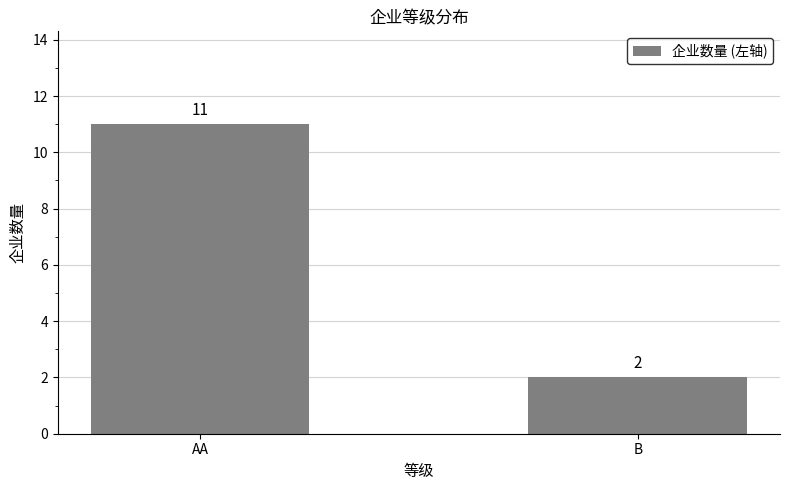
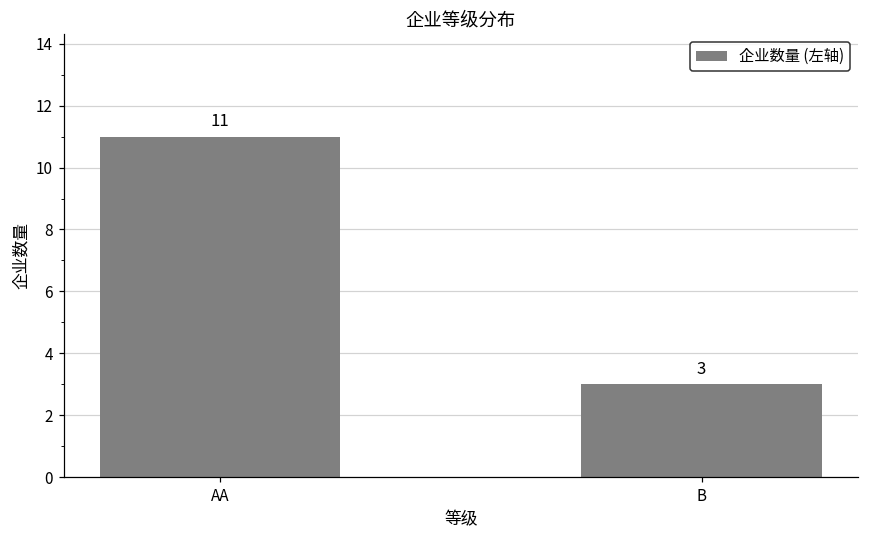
  {
    "AA": 11,
-   "B": 2
+   "B": 3
  }
